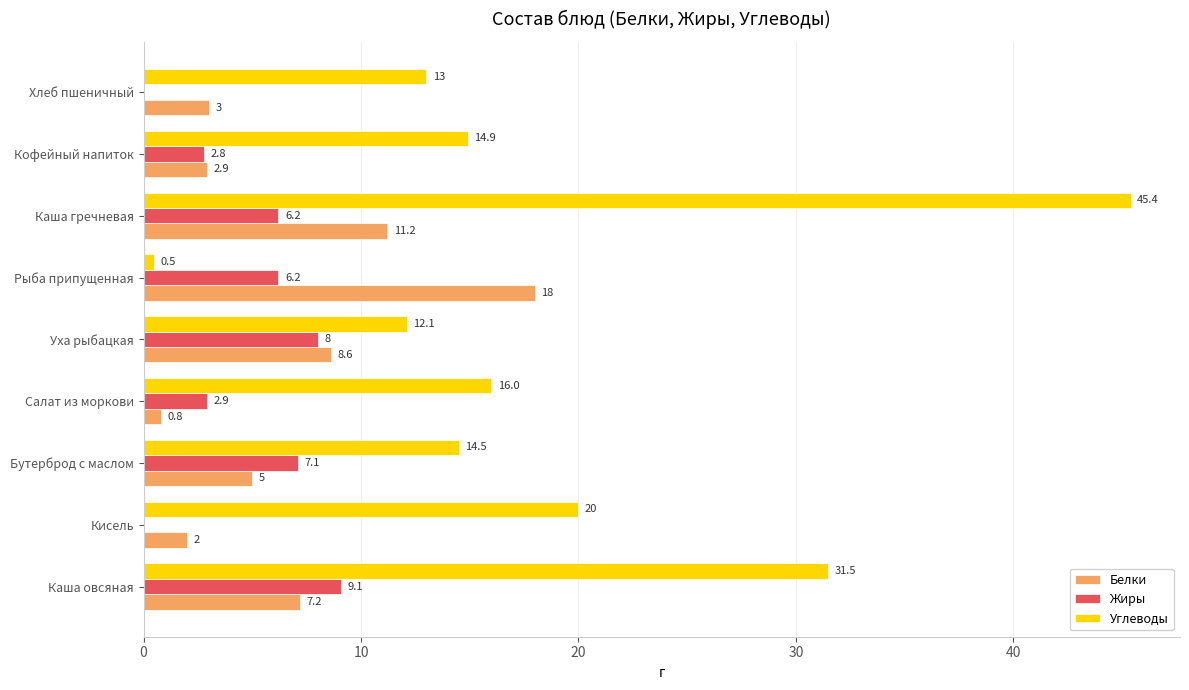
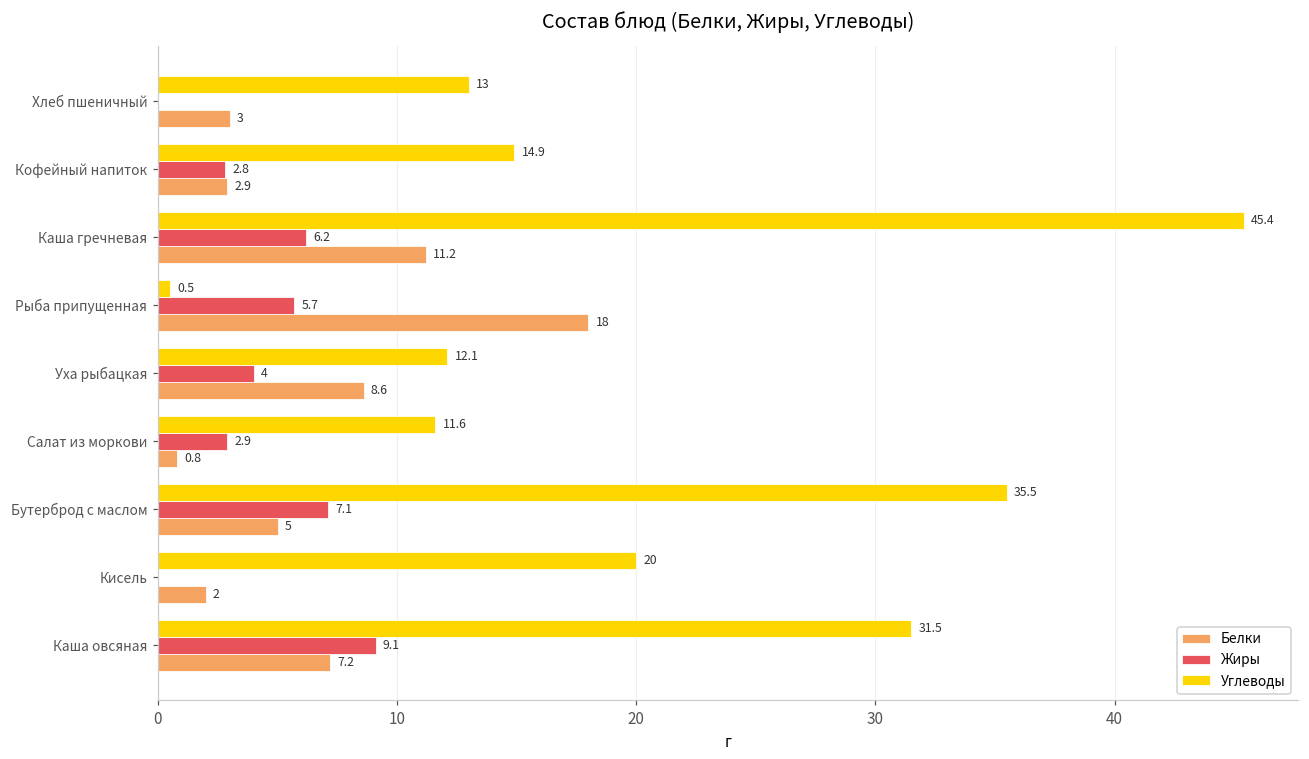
  {
    "Белки": {
      "Хлеб пшеничный": 3,
      "Кофейный напиток": 2.9,
      "Каша гречневая": 11.2,
      "Рыба припущенная": 18,
      "Уха рыбацкая": 8.6,
      "Салат из моркови": 0.8,
      "Бутерброд с маслом": 5,
      "Кисель": 2,
      "Каша овсяная": 7.2
    },
    "Жиры": {
      "Кофейный напиток": 2.8,
      "Каша гречневая": 6.2,
-     "Рыба припущенная": 6.2,
-     "Уха рыбацкая": 8,
+     "Рыба припущенная": 5.7,
+     "Уха рыбацкая": 4,
      "Салат из моркови": 2.9,
      "Бутерброд с маслом": 7.1,
      "Каша овсяная": 9.1
    },
    "Углеводы": {
      "Хлеб пшеничный": 13,
      "Кофейный напиток": 14.9,
      "Каша гречневая": 45.4,
      "Рыба припущенная": 0.5,
      "Уха рыбацкая": 12.1,
-     "Салат из моркови": 16.0,
-     "Бутерброд с маслом": 14.5,
+     "Салат из моркови": 11.6,
+     "Бутерброд с маслом": 35.5,
      "Кисель": 20,
      "Каша овсяная": 31.5
    }
  }
